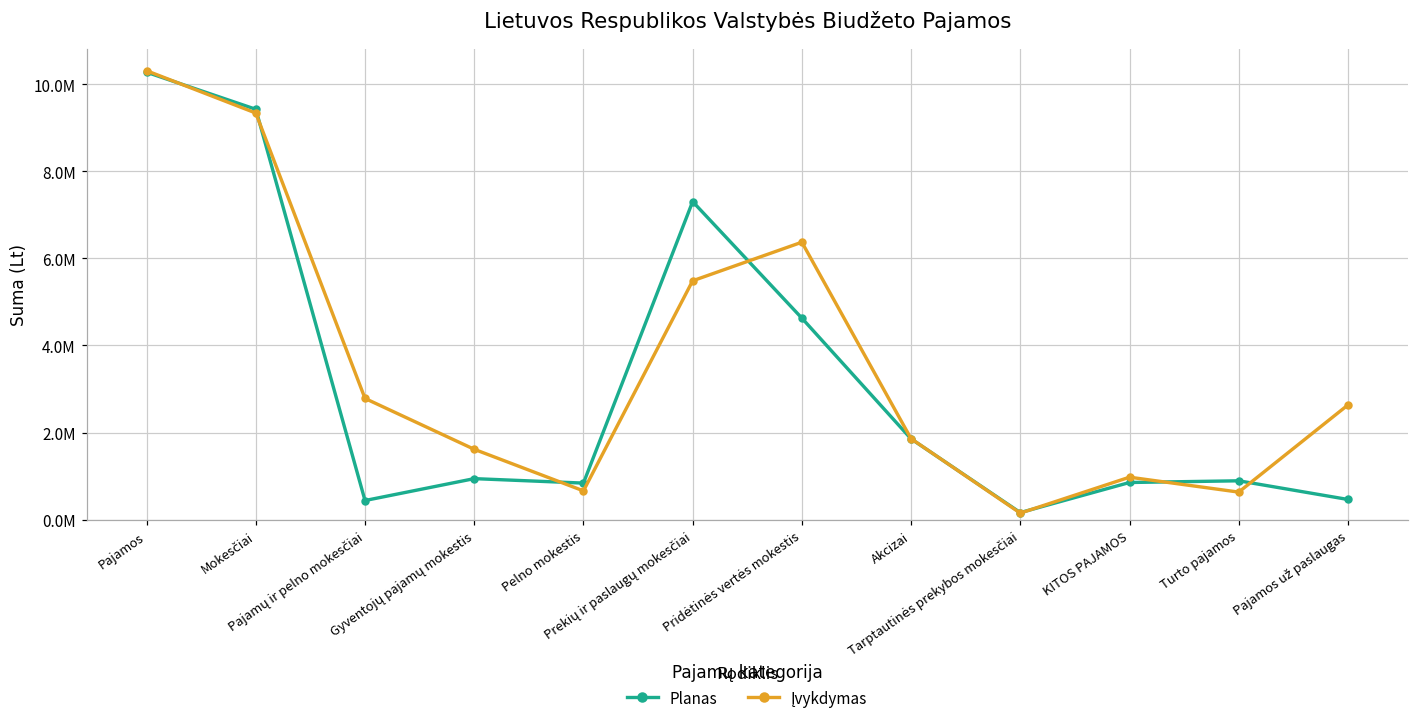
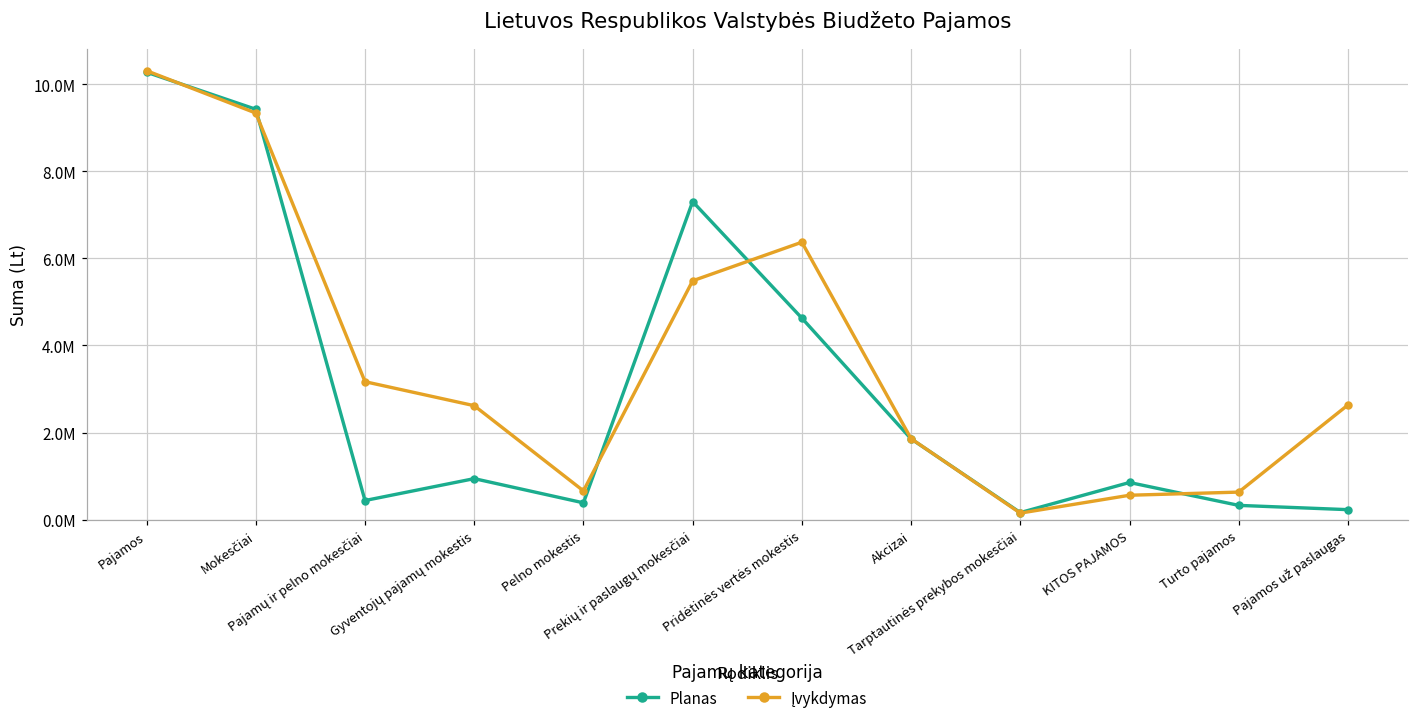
  {
    "Planas": {
      "Mokesčiai": 9400000,
      "Pajamų ir pelno mokesčiai": 400000,
      "Gyventojų pajamų mokestis": 900000,
-     "Pelno mokestis": 800000,
+     "Pelno mokestis": 400000,
      "Prekių ir paslaugų mokesčiai": 7300000,
      "Pridėtinės vertės mokestis": 4600000,
      "KITOS PAJAMOS": 900000,
-     "Turto pajamos": 900000,
-     "Pajamos už paslaugas": 500000
+     "Turto pajamos": 300000,
+     "Pajamos už paslaugas": 200000
    },
    "Įvykdymas": {
      "Mokesčiai": 9300000,
-     "Pajamų ir pelno mokesčiai": 2800000,
-     "Gyventojų pajamų mokestis": 1600000,
+     "Pajamų ir pelno mokesčiai": 3200000,
+     "Gyventojų pajamų mokestis": 2600000,
      "Pelno mokestis": 700000,
      "Prekių ir paslaugų mokesčiai": 5500000,
      "Pridėtinės vertės mokestis": 6400000,
-     "KITOS PAJAMOS": 1000000,
+     "KITOS PAJAMOS": 600000,
      "Turto pajamos": 600000,
      "Pajamos už paslaugas": 2600000
    }
  }
